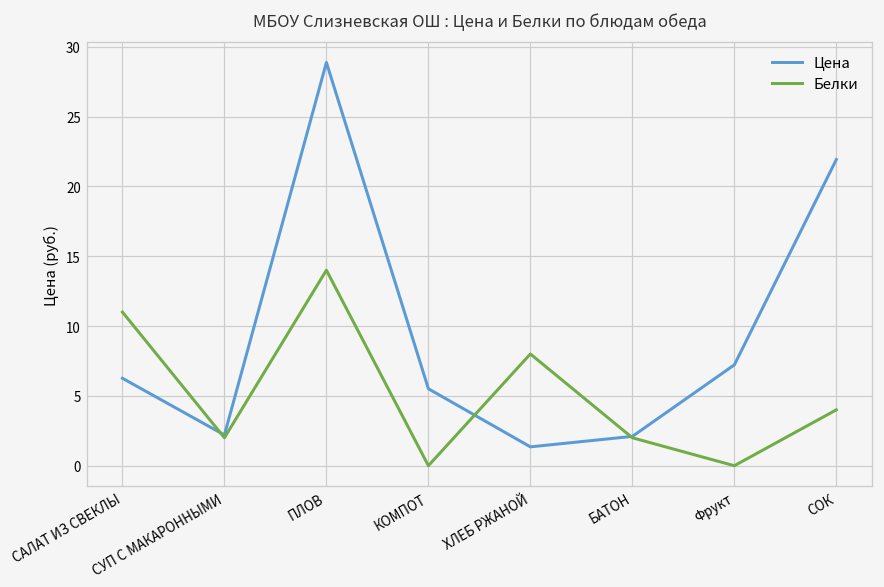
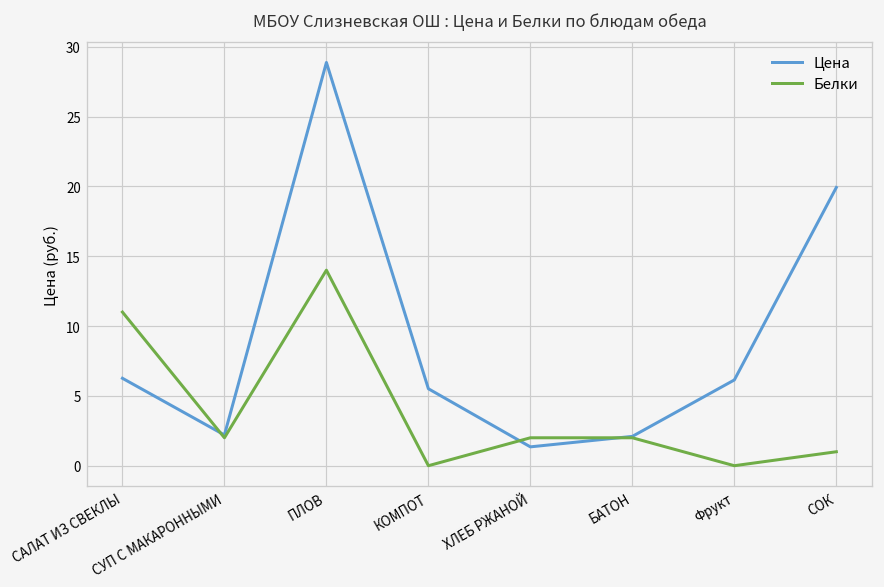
  {
    "Цена": {
      "САЛАТ ИЗ СВЕКЛЫ": 6.3,
      "ПЛОВ": 28.9,
      "КОМПОТ": 5.5,
      "ХЛЕБ РЖАНОЙ": 1.4,
-     "Фрукт": 7.2,
-     "СОК": 21.9
+     "Фрукт": 6.1,
+     "СОК": 19.9
    },
    "Белки": {
      "САЛАТ ИЗ СВЕКЛЫ": 11,
      "ПЛОВ": 14,
      "КОМПОТ": 0,
-     "ХЛЕБ РЖАНОЙ": 8,
+     "ХЛЕБ РЖАНОЙ": 2,
      "Фрукт": 0,
-     "СОК": 4
+     "СОК": 1
    }
  }
